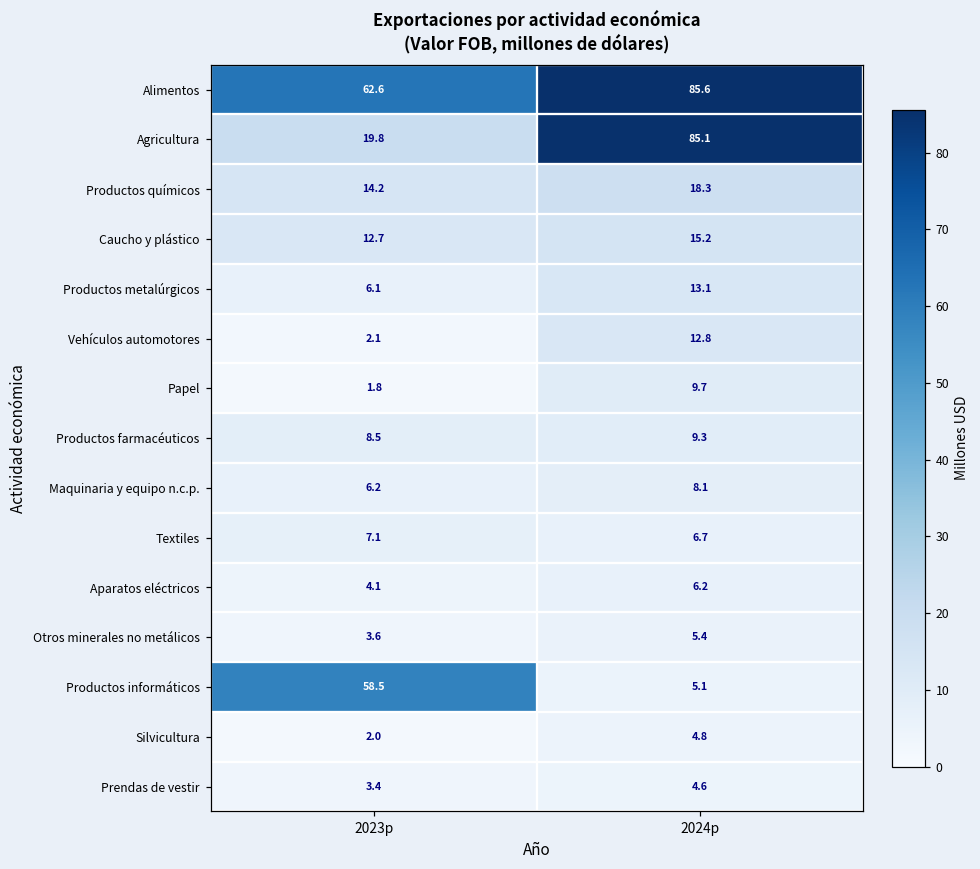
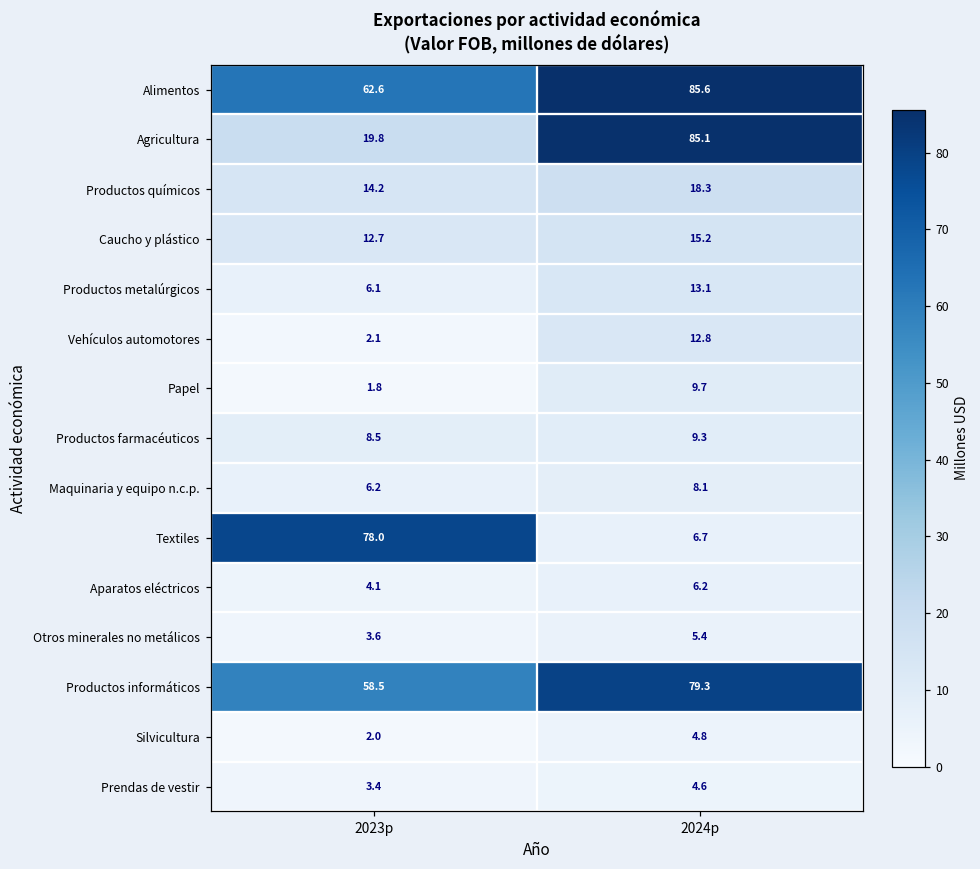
  {
    "Alimentos": {
      "2023p": 62.6,
      "2024p": 85.6
    },
    "Agricultura": {
      "2023p": 19.8,
      "2024p": 85.1
    },
    "Productos químicos": {
      "2023p": 14.2,
      "2024p": 18.3
    },
    "Caucho y plástico": {
      "2023p": 12.7,
      "2024p": 15.2
    },
    "Productos metalúrgicos": {
      "2023p": 6.1,
      "2024p": 13.1
    },
    "Vehículos automotores": {
      "2023p": 2.1,
      "2024p": 12.8
    },
    "Papel": {
      "2023p": 1.8,
      "2024p": 9.7
    },
    "Productos farmacéuticos": {
      "2023p": 8.5,
      "2024p": 9.3
    },
    "Maquinaria y equipo n.c.p.": {
      "2023p": 6.2,
      "2024p": 8.1
    },
    "Textiles": {
-     "2023p": 7.1,
+     "2023p": 78.0,
      "2024p": 6.7
    },
    "Aparatos eléctricos": {
      "2023p": 4.1,
      "2024p": 6.2
    },
    "Otros minerales no metálicos": {
      "2023p": 3.6,
      "2024p": 5.4
    },
    "Productos informáticos": {
      "2023p": 58.5,
-     "2024p": 5.1
+     "2024p": 79.3
    },
    "Silvicultura": {
      "2023p": 2.0,
      "2024p": 4.8
    },
    "Prendas de vestir": {
      "2023p": 3.4,
      "2024p": 4.6
    }
  }
